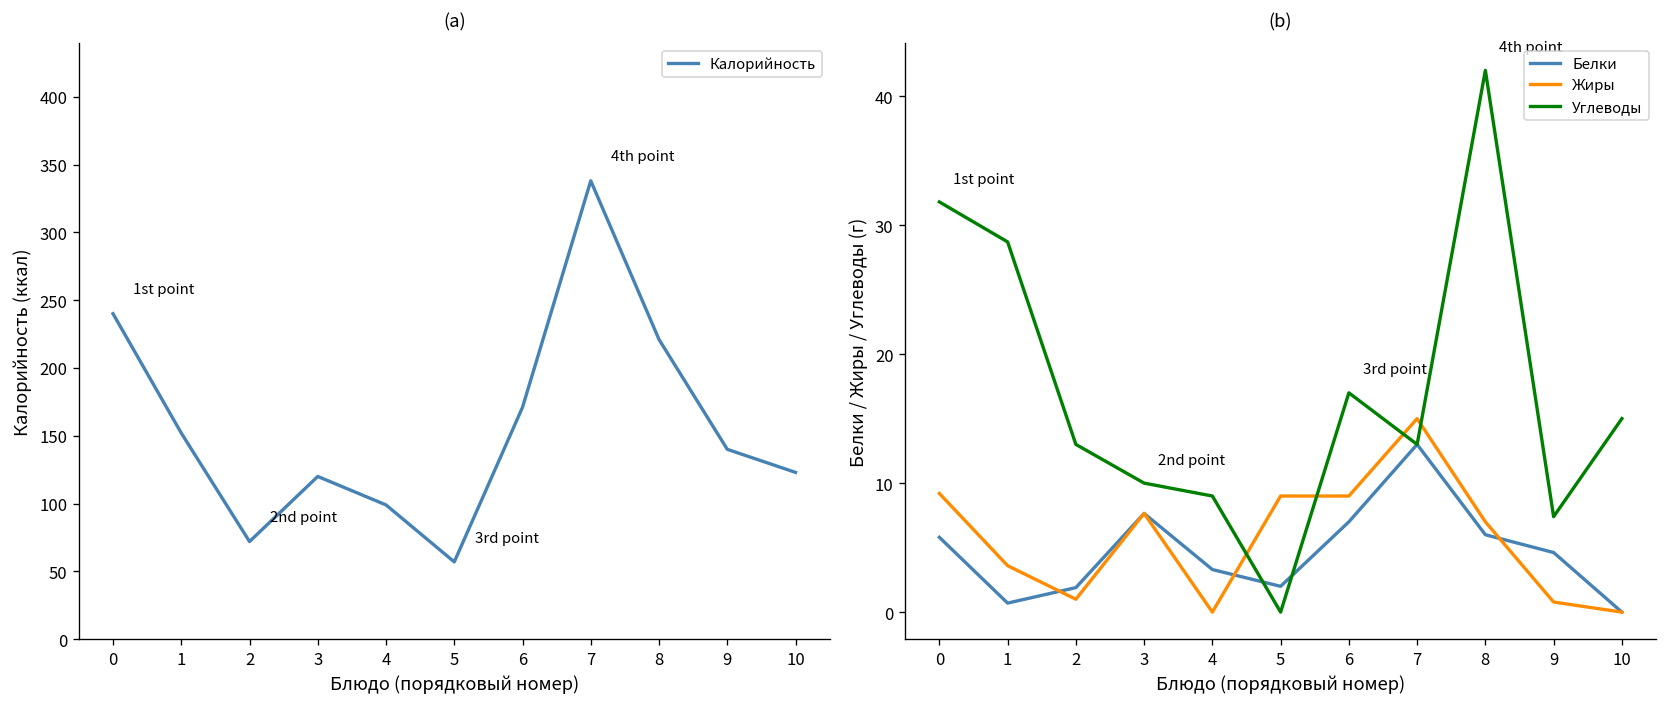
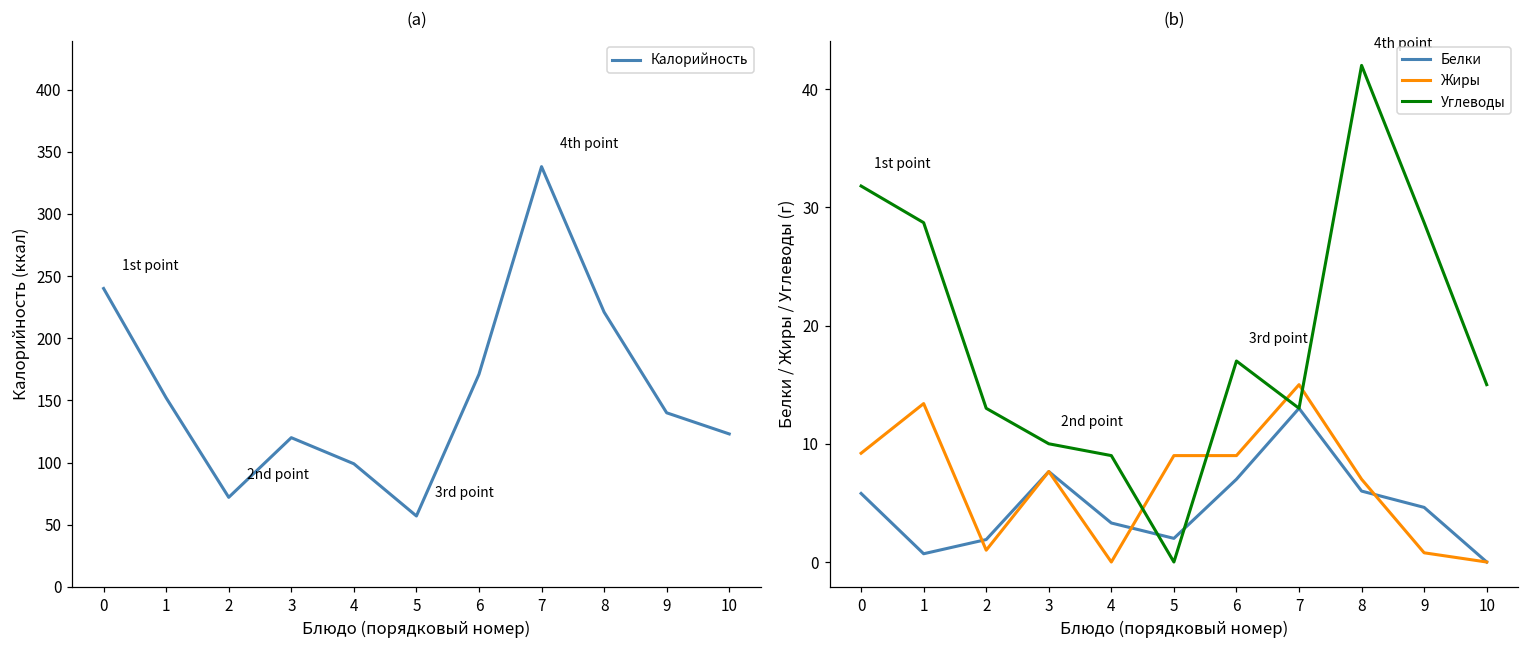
  {
    "(a)": {
      "1": 152,
      "3": 120,
      "4": 99,
      "6": 171,
      "8": 221,
      "9": 140,
      "10": 123
    },
    "(b)": {
      "Белки": {
        "0": 5.8,
        "1": 0.7,
        "2": 1.9,
        "4": 3.3,
        "5": 2.0,
        "6": 7.0,
        "8": 6.0,
        "9": 4.6
      },
      "Жиры": {
        "0": 9.2,
-       "1": 3.6,
+       "1": 13.4,
        "2": 1.0,
        "4": 0.0,
        "5": 9.0,
        "6": 9.0,
        "7": 15.0,
        "8": 7.0,
        "9": 0.8
      },
      "Углеводы": {
        "1": 28.7,
        "2": 13.0,
        "4": 9.0,
        "5": 0.0,
-       "9": 7.4,
+       "9": 28.7,
        "10": 15.0
      }
    }
  }
